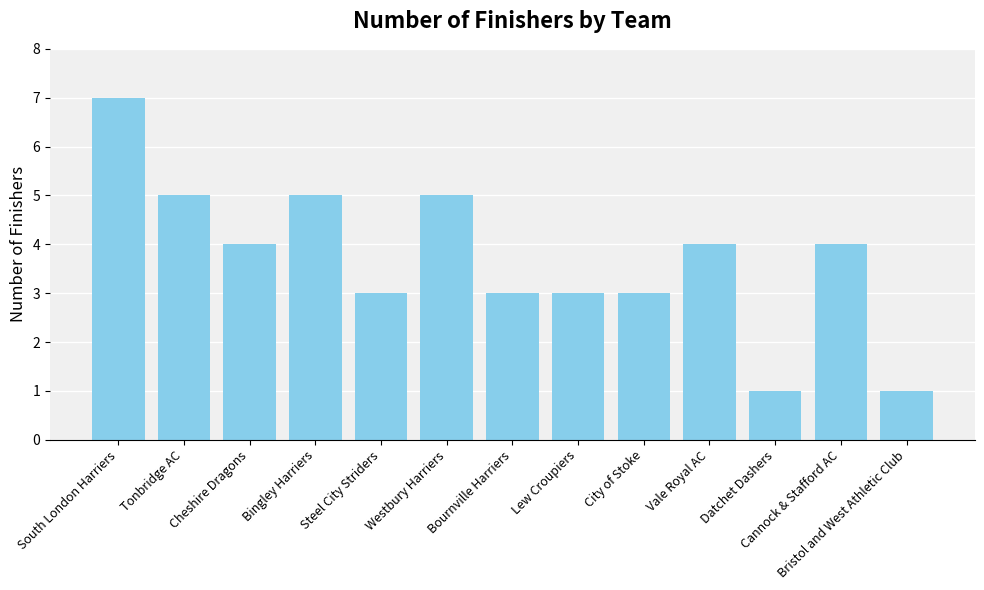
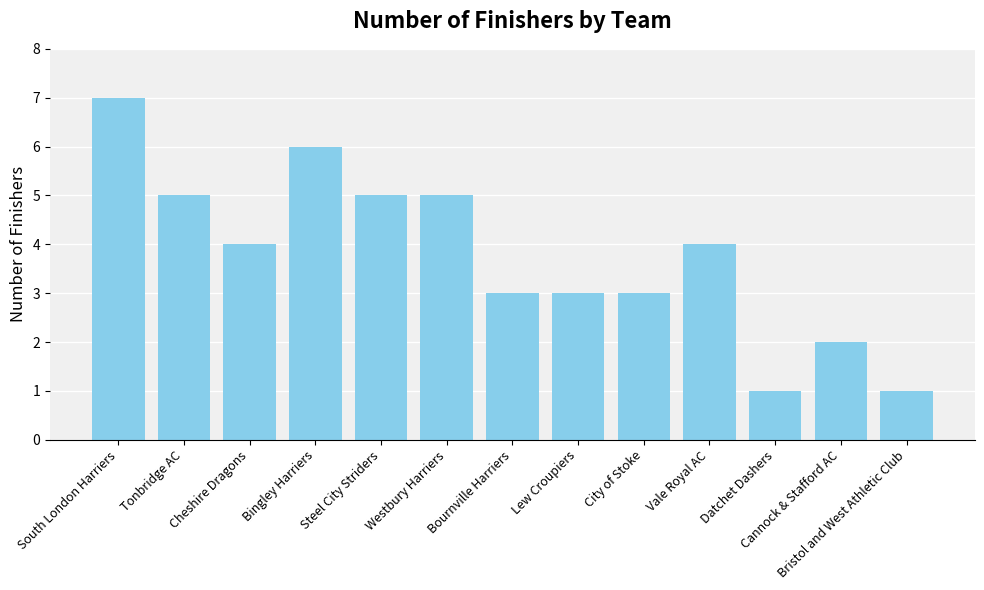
  {
    "South London Harriers": 7,
    "Tonbridge AC": 5,
    "Cheshire Dragons": 4,
-   "Bingley Harriers": 5,
-   "Steel City Striders": 3,
+   "Bingley Harriers": 6,
+   "Steel City Striders": 5,
    "Westbury Harriers": 5,
    "Bournville Harriers": 3,
    "Lew Croupiers": 3,
    "City of Stoke": 3,
    "Vale Royal AC": 4,
    "Datchet Dashers": 1,
-   "Cannock & Stafford AC": 4,
+   "Cannock & Stafford AC": 2,
    "Bristol and West Athletic Club": 1
  }
